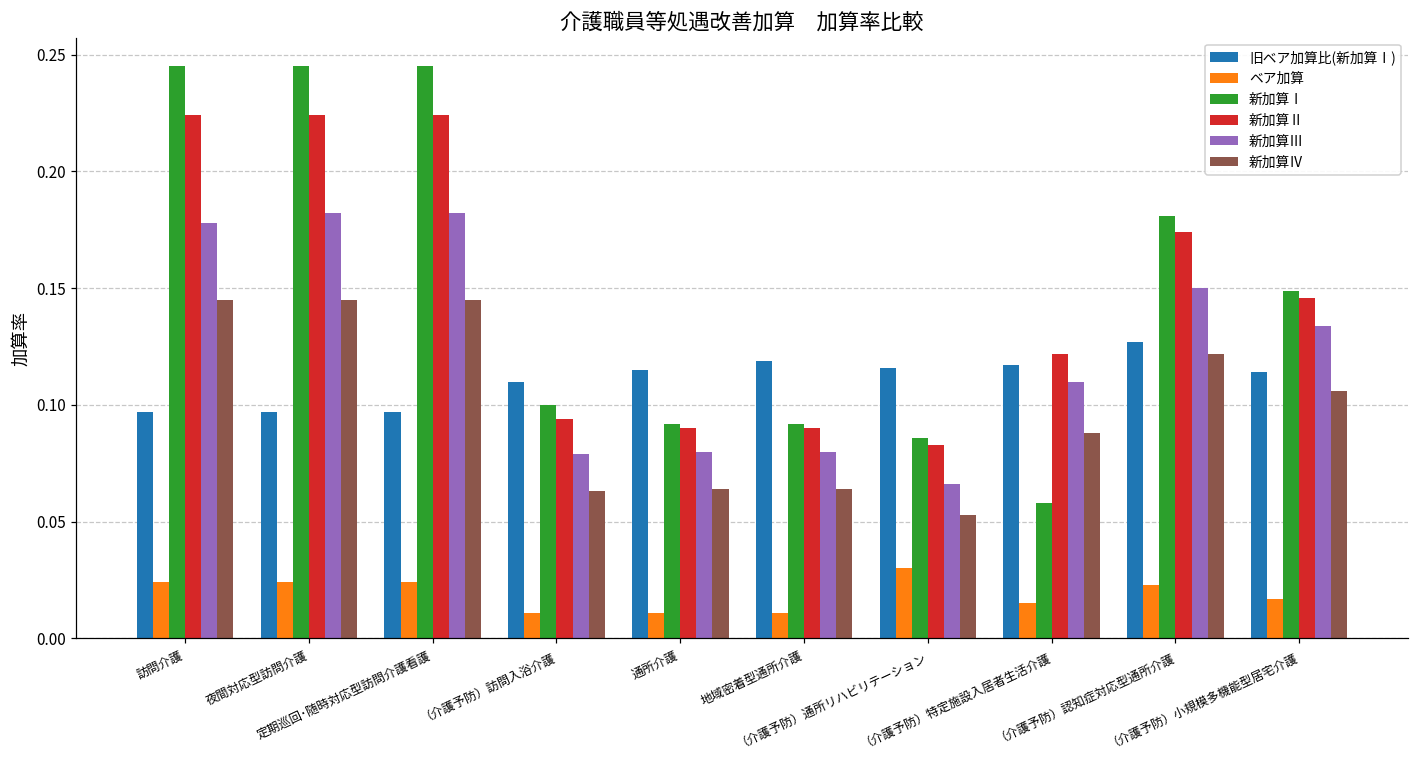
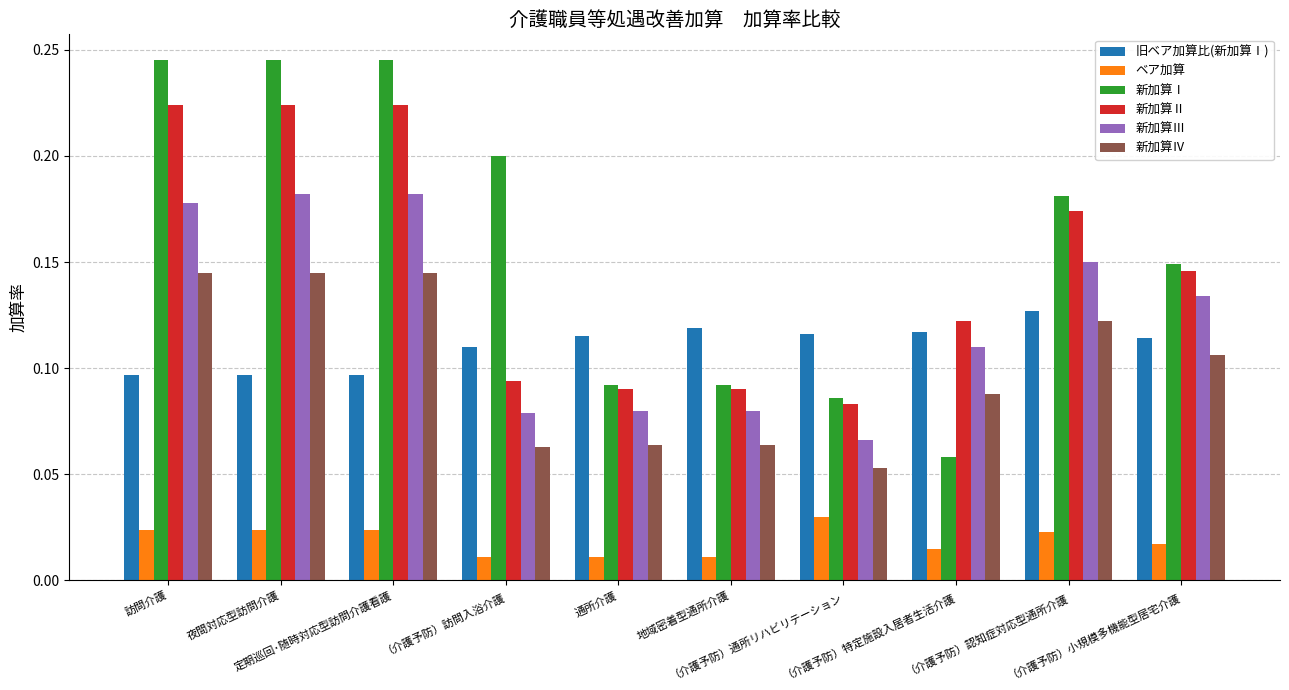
  {
    "旧ベア加算比(新加算Ⅰ)": {
      "訪問介護": 0.097,
      "夜間対応型訪問介護": 0.097,
      "定期巡回･随時対応型訪問介護看護": 0.097,
      "（介護予防）訪問入浴介護": 0.110,
      "通所介護": 0.115,
      "地域密着型通所介護": 0.119,
      "（介護予防）通所リハビリテーション": 0.116,
      "（介護予防）特定施設入居者生活介護": 0.117,
      "（介護予防）認知症対応型通所介護": 0.127,
      "（介護予防）小規模多機能型居宅介護": 0.114
    },
    "ベア加算": {
      "訪問介護": 0.024,
      "夜間対応型訪問介護": 0.024,
      "定期巡回･随時対応型訪問介護看護": 0.024,
      "（介護予防）訪問入浴介護": 0.011,
      "通所介護": 0.011,
      "地域密着型通所介護": 0.011,
      "（介護予防）通所リハビリテーション": 0.030,
      "（介護予防）特定施設入居者生活介護": 0.015,
      "（介護予防）認知症対応型通所介護": 0.023,
      "（介護予防）小規模多機能型居宅介護": 0.017
    },
    "新加算Ⅰ": {
      "訪問介護": 0.245,
      "夜間対応型訪問介護": 0.245,
      "定期巡回･随時対応型訪問介護看護": 0.245,
-     "（介護予防）訪問入浴介護": 0.1,
+     "（介護予防）訪問入浴介護": 0.2,
      "通所介護": 0.092,
      "地域密着型通所介護": 0.092,
      "（介護予防）通所リハビリテーション": 0.086,
      "（介護予防）特定施設入居者生活介護": 0.058,
      "（介護予防）認知症対応型通所介護": 0.181,
      "（介護予防）小規模多機能型居宅介護": 0.149
    },
    "新加算Ⅱ": {
      "訪問介護": 0.224,
      "夜間対応型訪問介護": 0.224,
      "定期巡回･随時対応型訪問介護看護": 0.224,
      "（介護予防）訪問入浴介護": 0.094,
      "通所介護": 0.090,
      "地域密着型通所介護": 0.090,
      "（介護予防）通所リハビリテーション": 0.083,
      "（介護予防）特定施設入居者生活介護": 0.122,
      "（介護予防）認知症対応型通所介護": 0.174,
      "（介護予防）小規模多機能型居宅介護": 0.146
    },
    "新加算Ⅲ": {
      "訪問介護": 0.178,
      "夜間対応型訪問介護": 0.182,
      "定期巡回･随時対応型訪問介護看護": 0.182,
      "（介護予防）訪問入浴介護": 0.079,
      "通所介護": 0.080,
      "地域密着型通所介護": 0.080,
      "（介護予防）通所リハビリテーション": 0.066,
      "（介護予防）特定施設入居者生活介護": 0.110,
      "（介護予防）認知症対応型通所介護": 0.150,
      "（介護予防）小規模多機能型居宅介護": 0.134
    },
    "新加算Ⅳ": {
      "訪問介護": 0.145,
      "夜間対応型訪問介護": 0.145,
      "定期巡回･随時対応型訪問介護看護": 0.145,
      "（介護予防）訪問入浴介護": 0.063,
      "通所介護": 0.064,
      "地域密着型通所介護": 0.064,
      "（介護予防）通所リハビリテーション": 0.053,
      "（介護予防）特定施設入居者生活介護": 0.088,
      "（介護予防）認知症対応型通所介護": 0.122,
      "（介護予防）小規模多機能型居宅介護": 0.106
    }
  }
